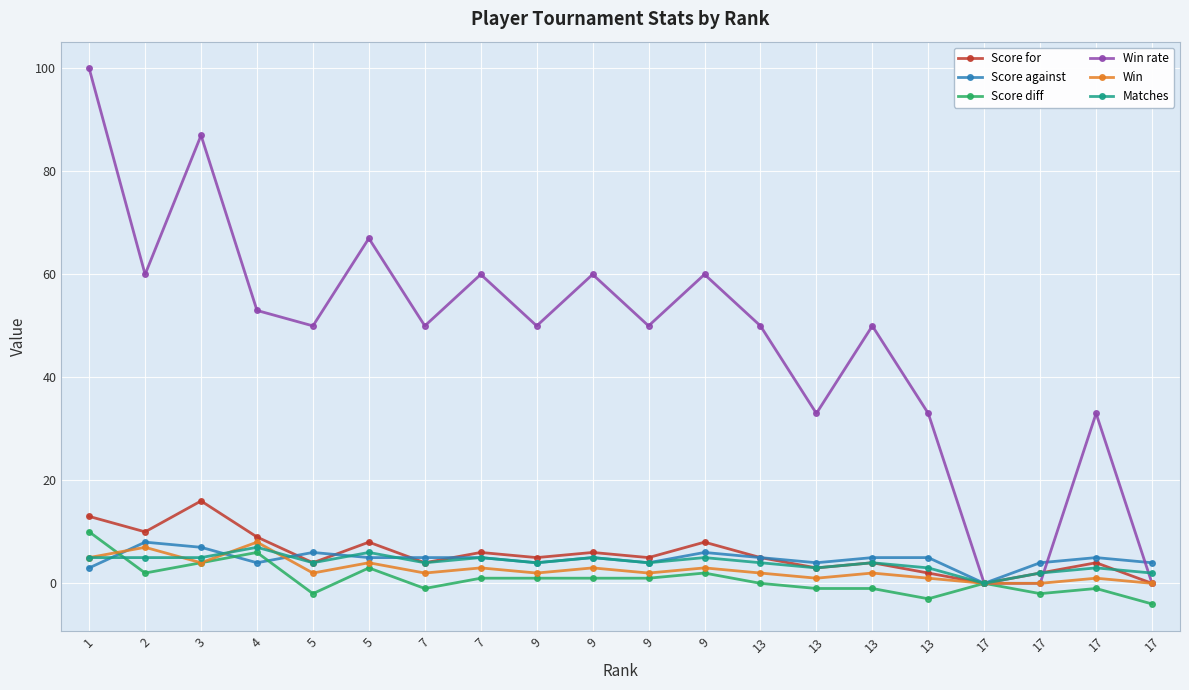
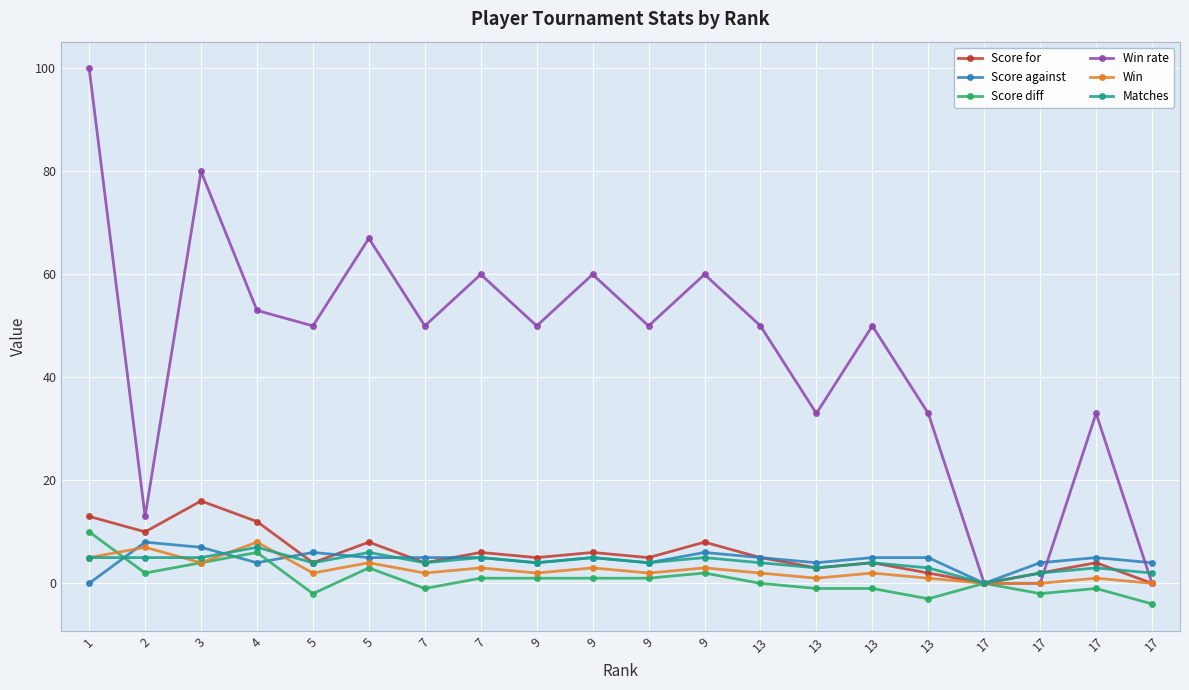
  {
    "Score for": {
      "1": 13,
      "2": 10,
      "3": 16,
-     "4": 9
+     "4": 12
    },
    "Score against": {
-     "1": 3,
+     "1": 0,
      "2": 8,
      "3": 7,
      "4": 4
    },
    "Win rate": {
      "1": 100,
-     "2": 60,
-     "3": 87,
+     "2": 13,
+     "3": 80,
      "4": 53
    },
    "Win": {
      "2": 7,
      "4": 8
    }
  }
